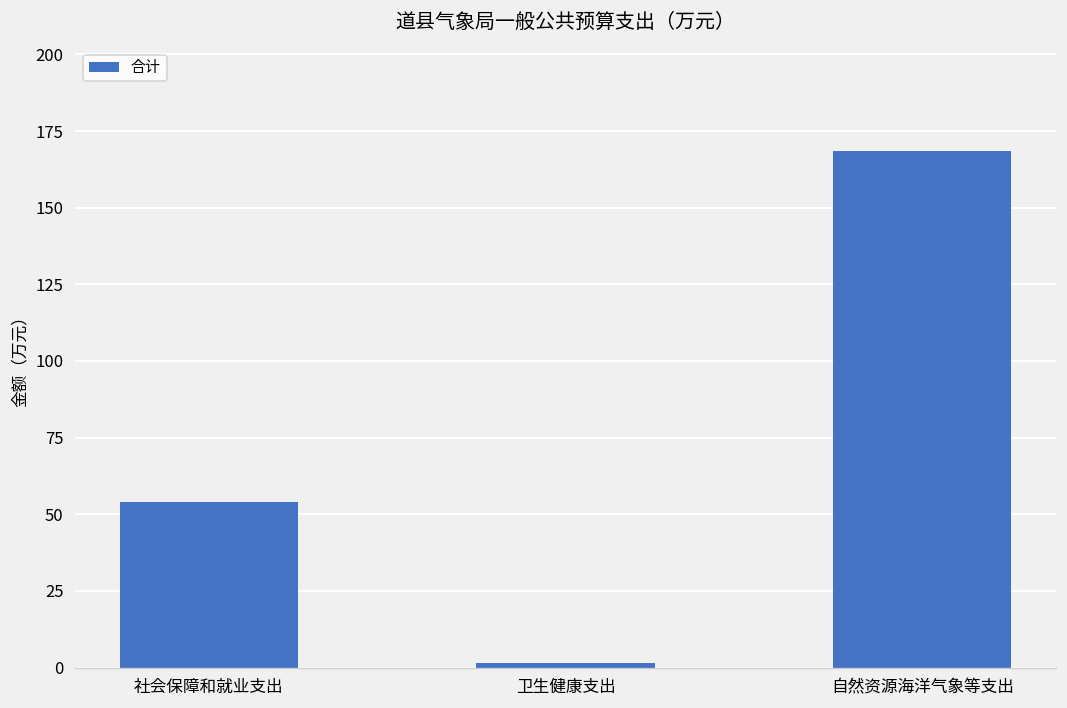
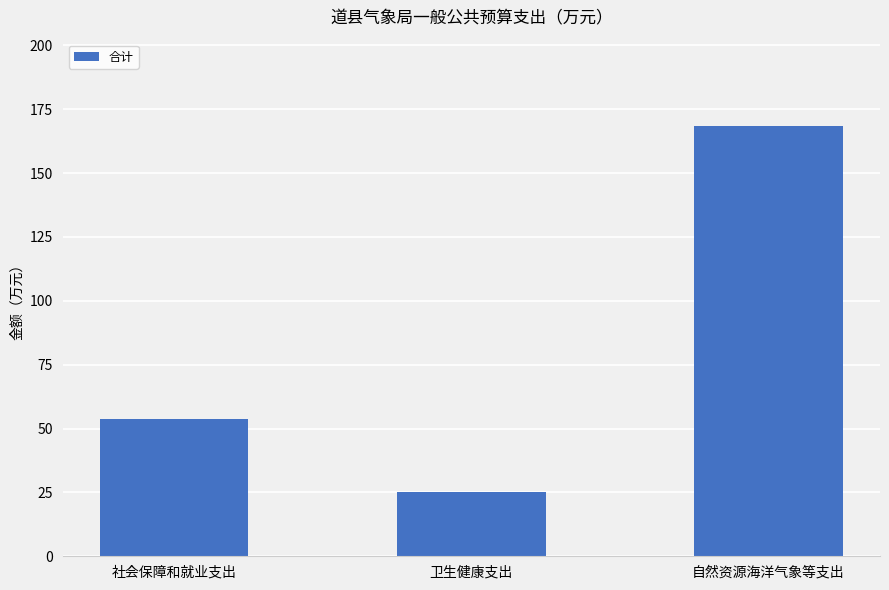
  {
    "社会保障和就业支出": 54,
-   "卫生健康支出": 1,
+   "卫生健康支出": 25,
    "自然资源海洋气象等支出": 169
  }
